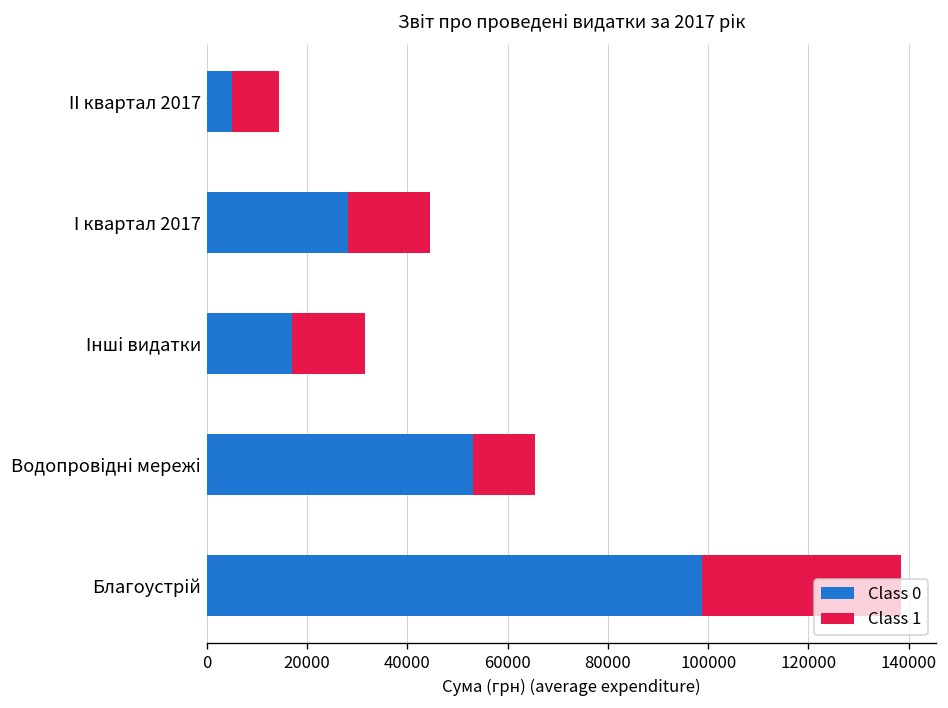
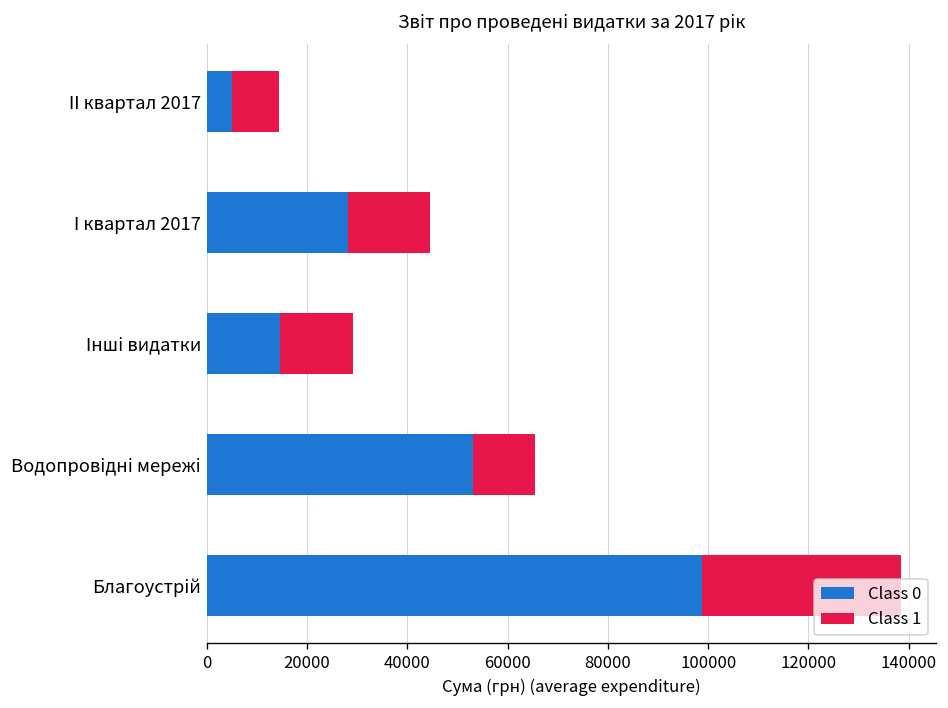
  {
    "Class 0": {
      "ІІ квартал 2017": 5000,
      "І квартал 2017": 28000,
-     "Інші видатки": 17000,
+     "Інші видатки": 15000,
      "Водопровідні мережі": 53000,
      "Благоустрій": 99000
    },
    "Class 1": {
      "ІІ квартал 2017": 9000,
      "І квартал 2017": 16000,
      "Інші видатки": 15000,
      "Водопровідні мережі": 12000
    }
  }
